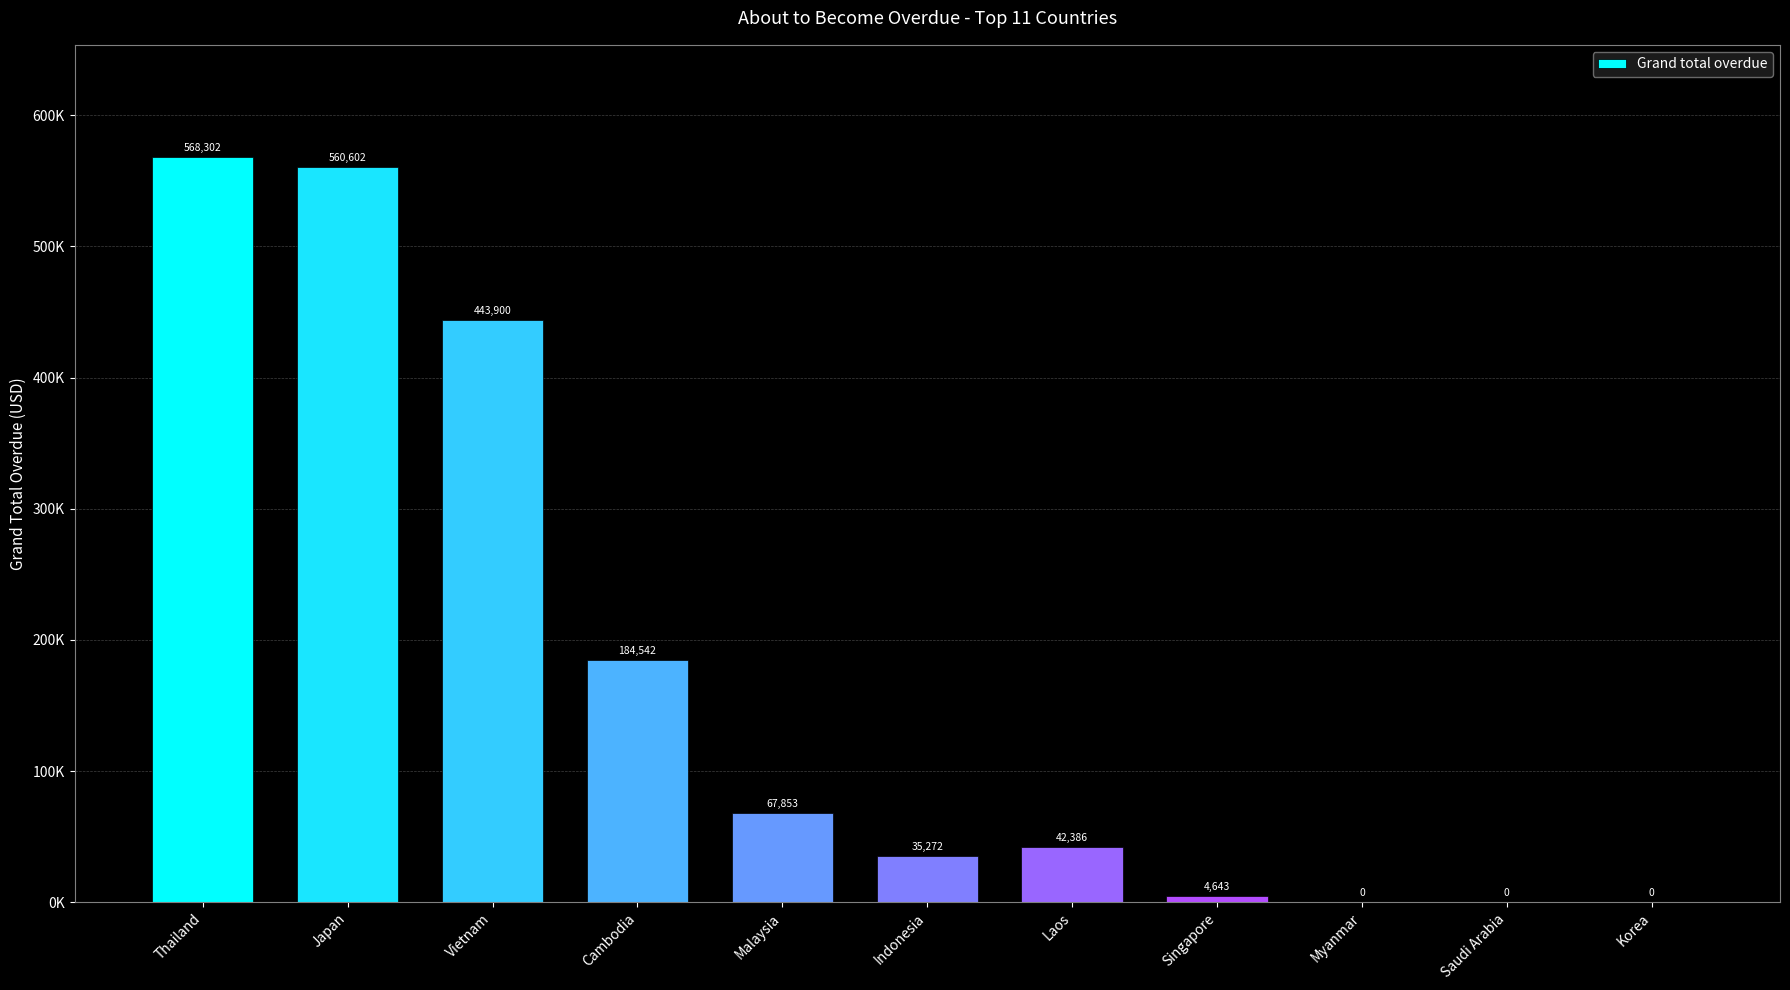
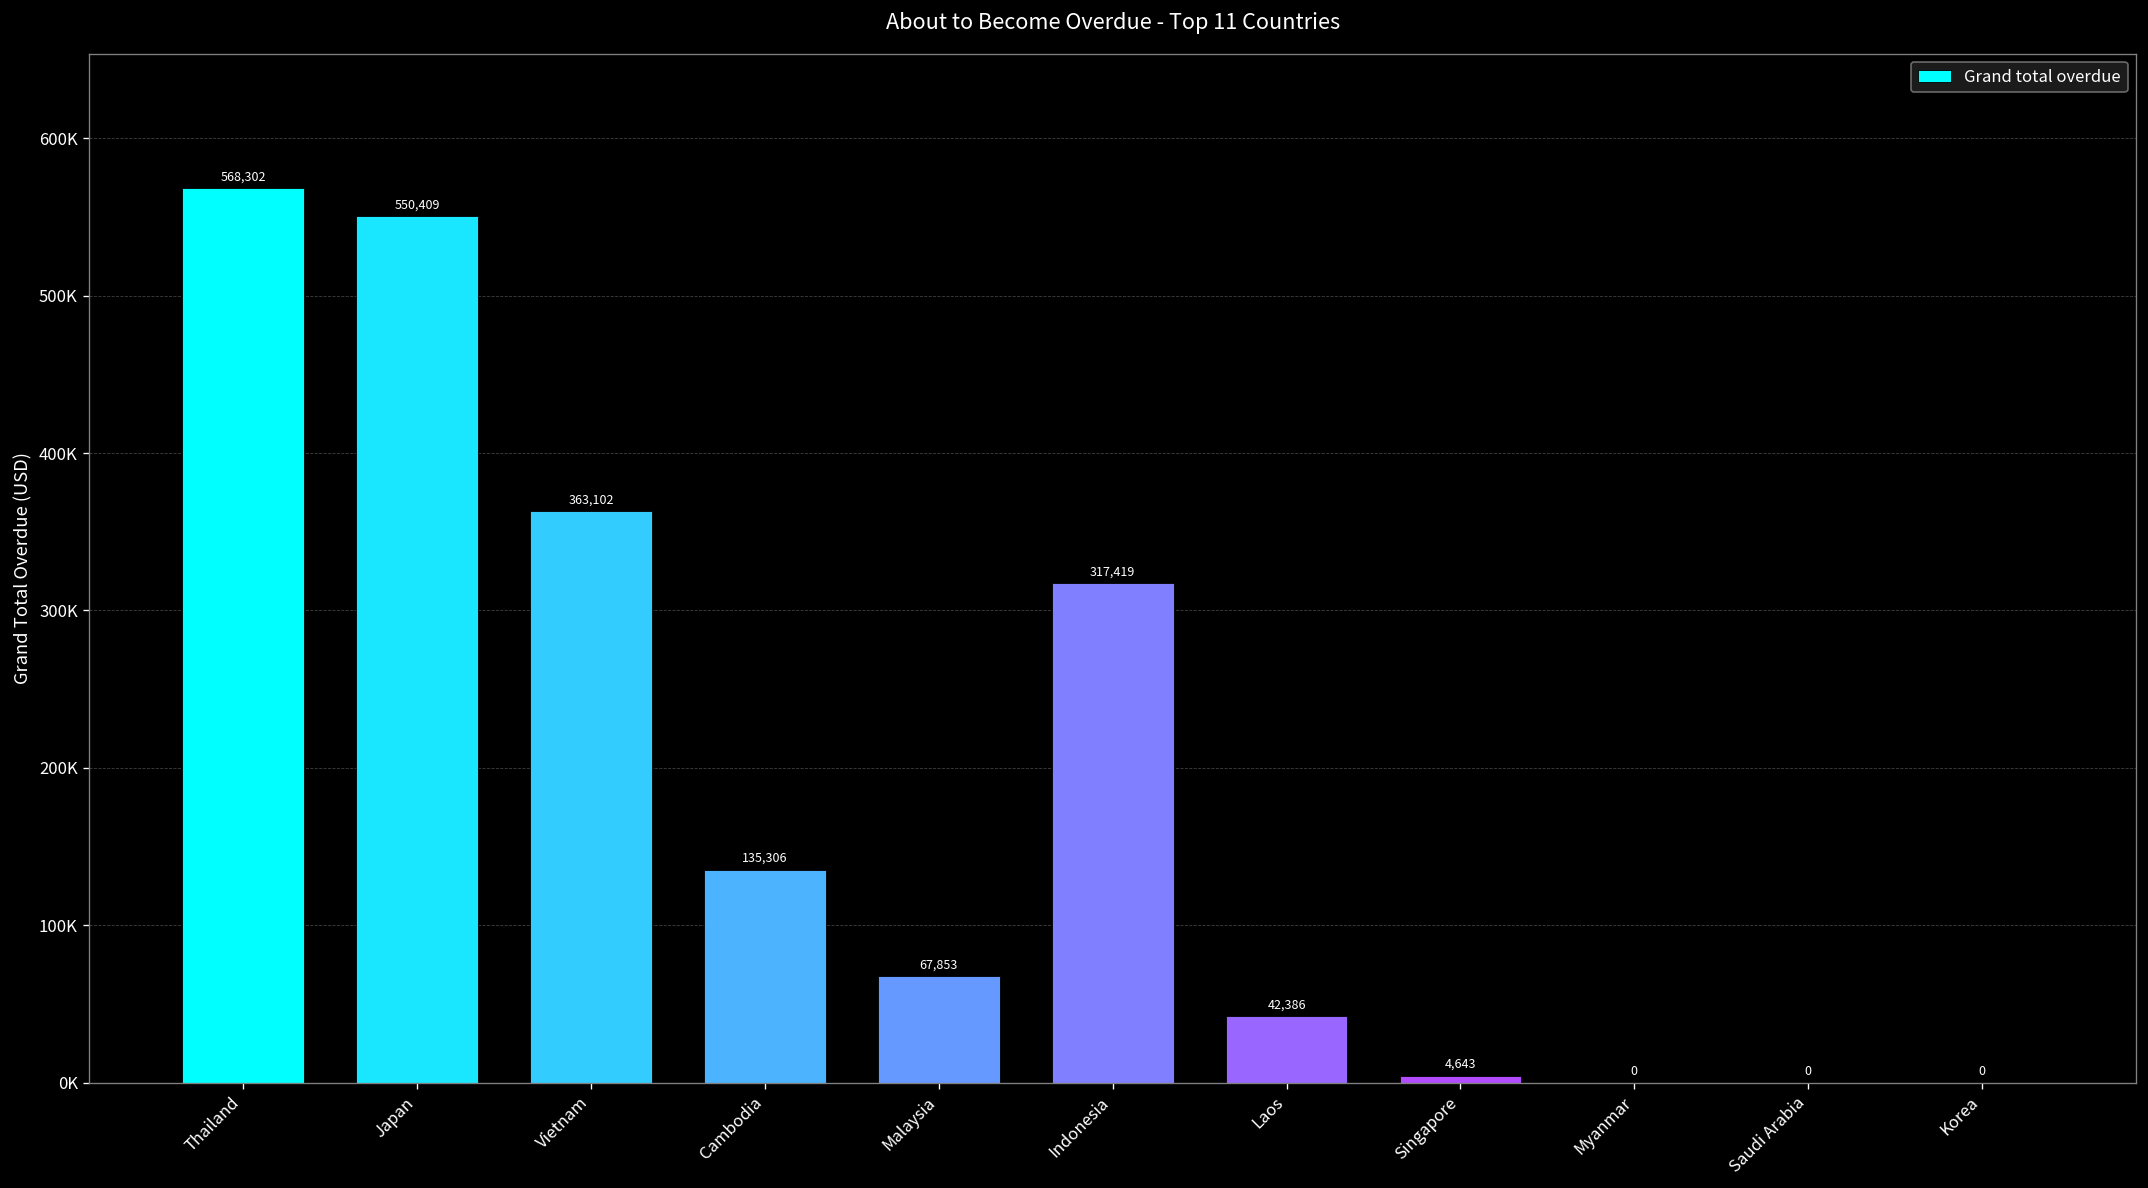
  {
    "Thailand": "568,302",
-   "Japan": "560,602",
-   "Vietnam": "443,900",
-   "Cambodia": "184,542",
+   "Japan": "550,409",
+   "Vietnam": "363,102",
+   "Cambodia": "135,306",
    "Malaysia": "67,853",
-   "Indonesia": "35,272",
+   "Indonesia": "317,419",
    "Laos": "42,386",
    "Singapore": "4,643",
    "Myanmar": "0",
    "Saudi Arabia": "0",
    "Korea": "0"
  }
